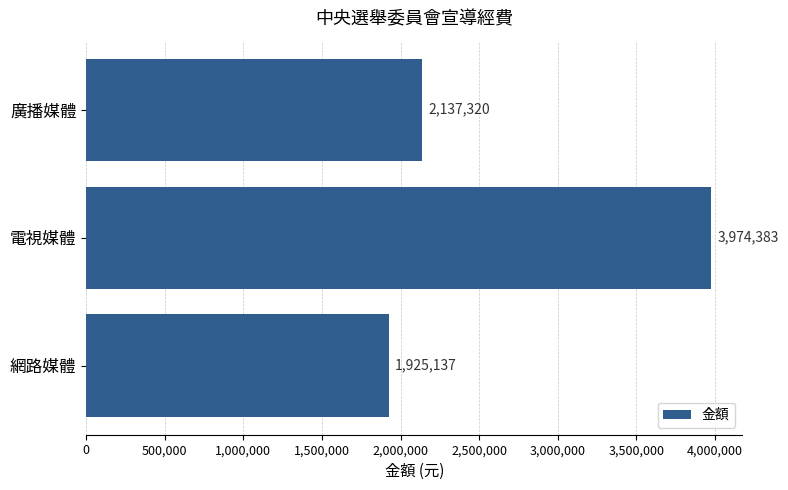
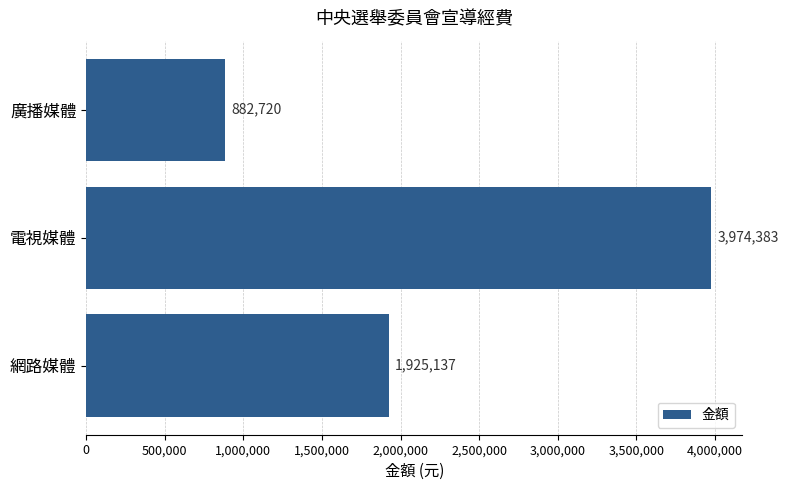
  {
-   "廣播媒體": "2,137,320",
+   "廣播媒體": "882,720",
    "電視媒體": "3,974,383",
    "網路媒體": "1,925,137"
  }
